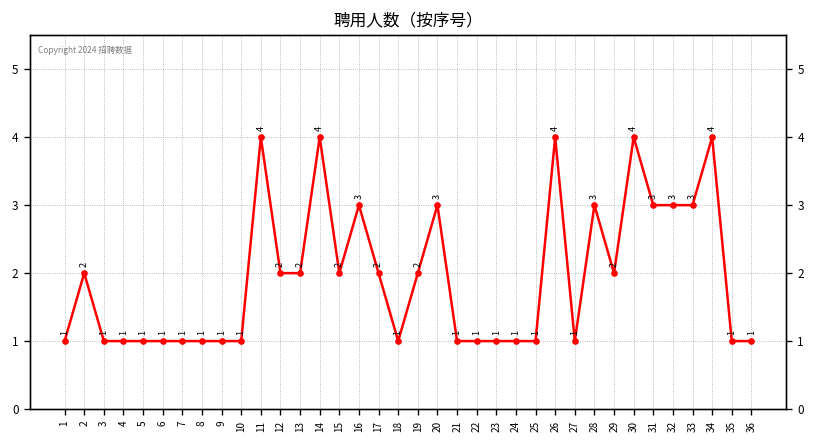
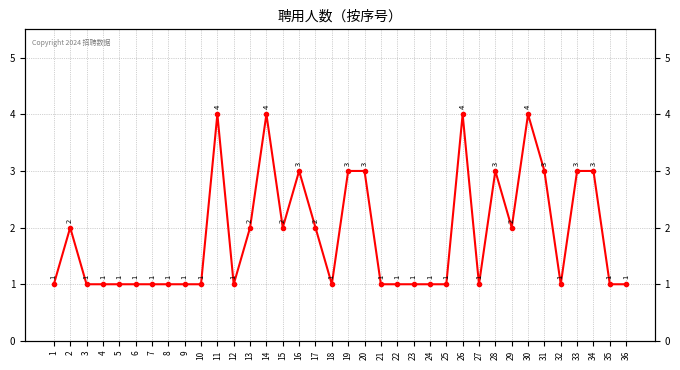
  {
    "1": 1,
    "2": 2,
    "3": 1,
    "4": 1,
    "5": 1,
    "6": 1,
    "7": 1,
    "8": 1,
    "9": 1,
    "10": 1,
    "11": 4,
-   "12": 2,
+   "12": 1,
    "13": 2,
    "14": 4,
    "15": 2,
    "16": 3,
    "17": 2,
    "18": 1,
-   "19": 2,
+   "19": 3,
    "20": 3,
    "21": 1,
    "22": 1,
    "23": 1,
    "24": 1,
    "25": 1,
    "26": 4,
    "27": 1,
    "28": 3,
    "29": 2,
    "30": 4,
    "31": 3,
-   "32": 3,
+   "32": 1,
    "33": 3,
-   "34": 4,
+   "34": 3,
    "35": 1,
    "36": 1
  }
